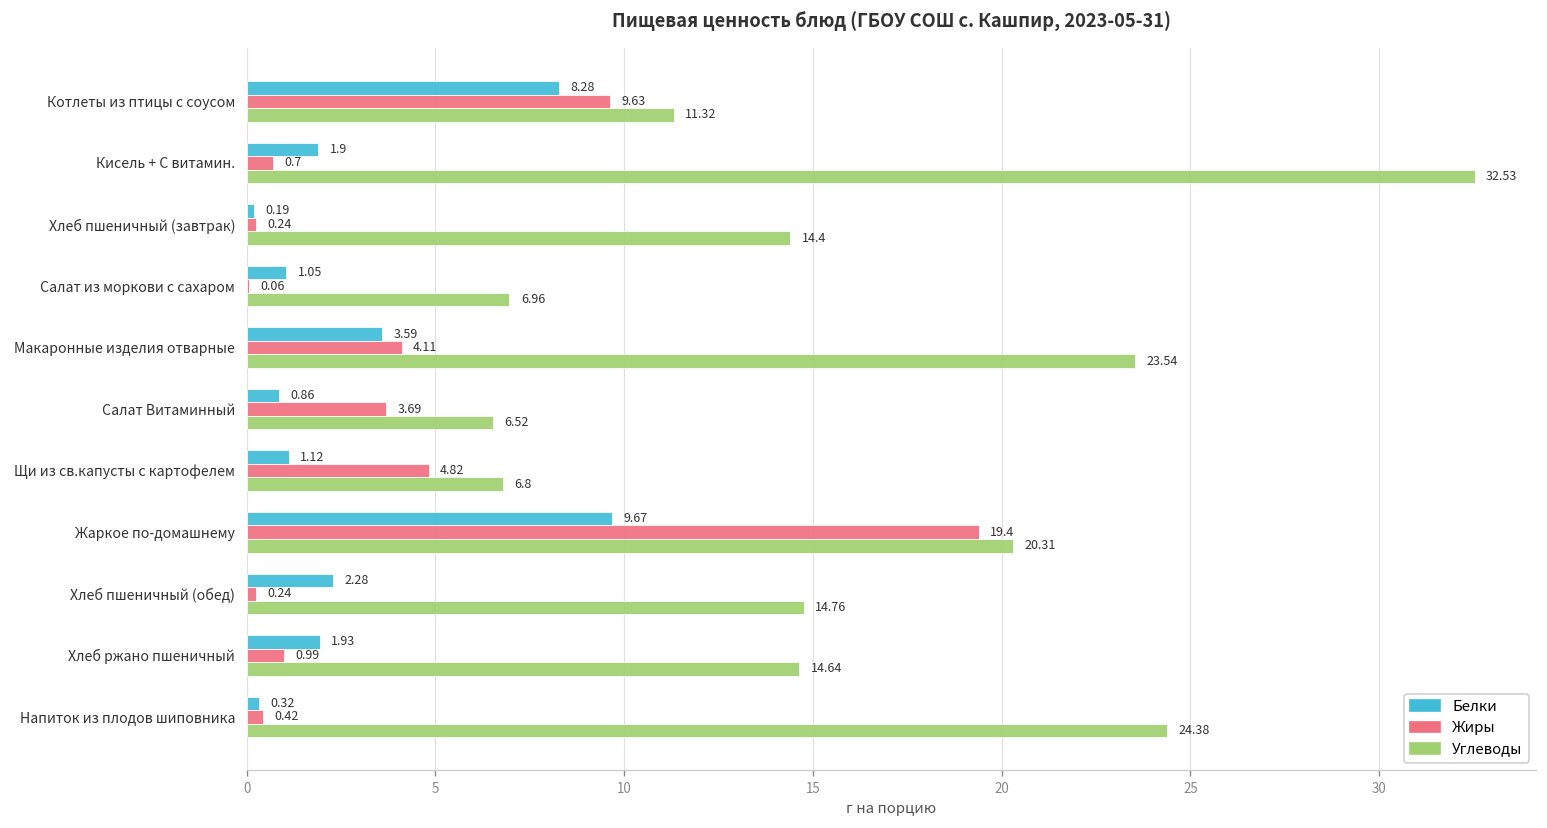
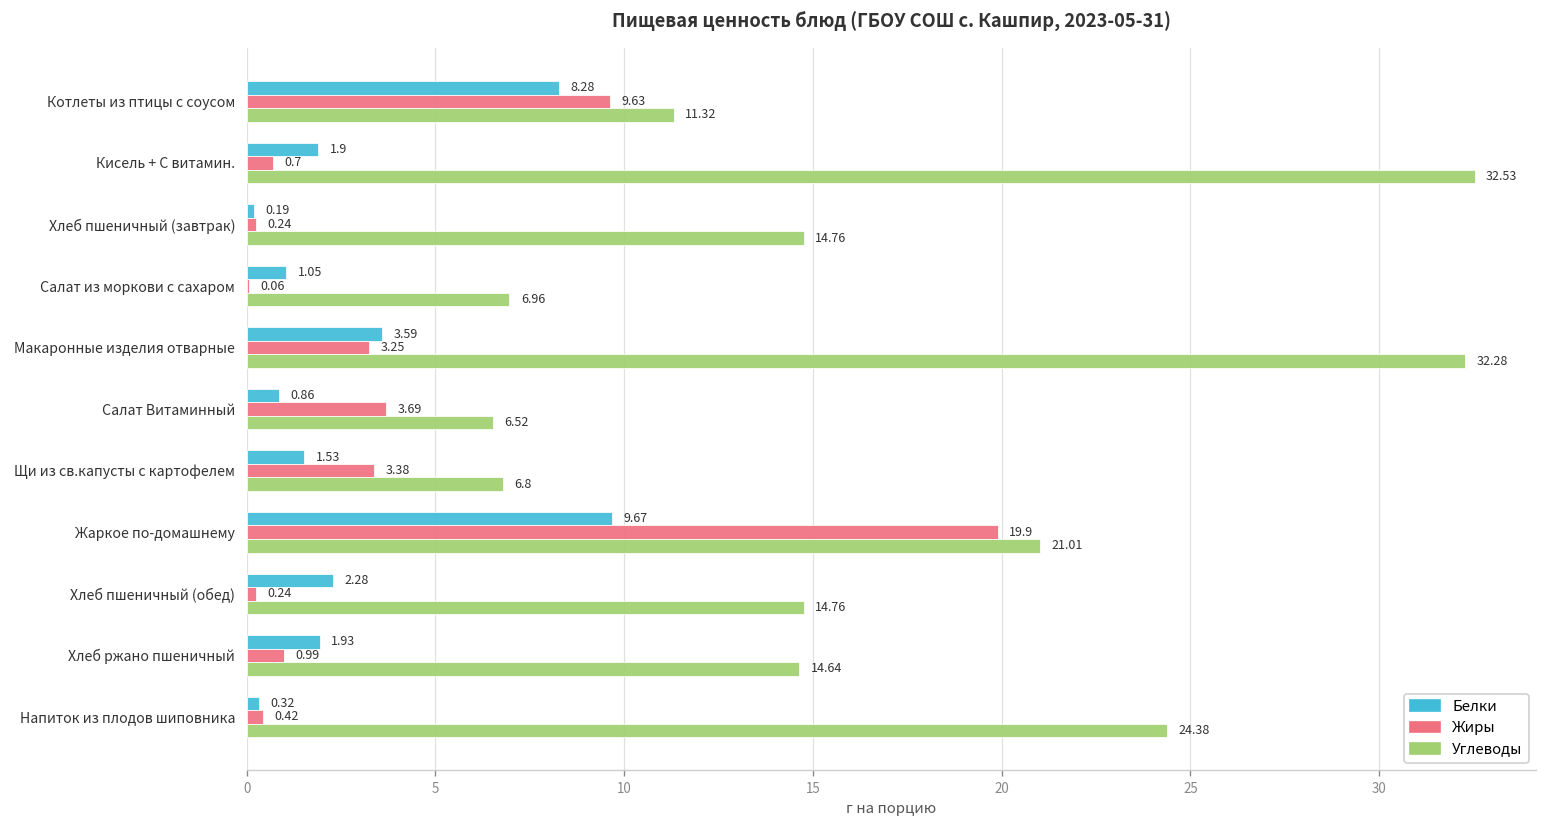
  {
    "Белки": {
      "Котлеты из птицы с соусом": 8.28,
      "Кисель + С витамин.": 1.9,
      "Хлеб пшеничный (завтрак)": 0.19,
      "Салат из моркови с сахаром": 1.05,
      "Макаронные изделия отварные": 3.59,
      "Салат Витаминный": 0.86,
-     "Щи из св.капусты с картофелем": 1.12,
+     "Щи из св.капусты с картофелем": 1.53,
      "Жаркое по-домашнему": 9.67,
      "Хлеб пшеничный (обед)": 2.28,
      "Хлеб ржано пшеничный": 1.93,
      "Напиток из плодов шиповника": 0.32
    },
    "Жиры": {
      "Котлеты из птицы с соусом": 9.63,
      "Кисель + С витамин.": 0.7,
      "Хлеб пшеничный (завтрак)": 0.24,
      "Салат из моркови с сахаром": 0.06,
-     "Макаронные изделия отварные": 4.11,
+     "Макаронные изделия отварные": 3.25,
      "Салат Витаминный": 3.69,
-     "Щи из св.капусты с картофелем": 4.82,
-     "Жаркое по-домашнему": 19.4,
+     "Щи из св.капусты с картофелем": 3.38,
+     "Жаркое по-домашнему": 19.9,
      "Хлеб пшеничный (обед)": 0.24,
      "Хлеб ржано пшеничный": 0.99,
      "Напиток из плодов шиповника": 0.42
    },
    "Углеводы": {
      "Котлеты из птицы с соусом": 11.32,
      "Кисель + С витамин.": 32.53,
-     "Хлеб пшеничный (завтрак)": 14.4,
+     "Хлеб пшеничный (завтрак)": 14.76,
      "Салат из моркови с сахаром": 6.96,
-     "Макаронные изделия отварные": 23.54,
+     "Макаронные изделия отварные": 32.28,
      "Салат Витаминный": 6.52,
      "Щи из св.капусты с картофелем": 6.8,
-     "Жаркое по-домашнему": 20.31,
+     "Жаркое по-домашнему": 21.01,
      "Хлеб пшеничный (обед)": 14.76,
      "Хлеб ржано пшеничный": 14.64,
      "Напиток из плодов шиповника": 24.38
    }
  }
